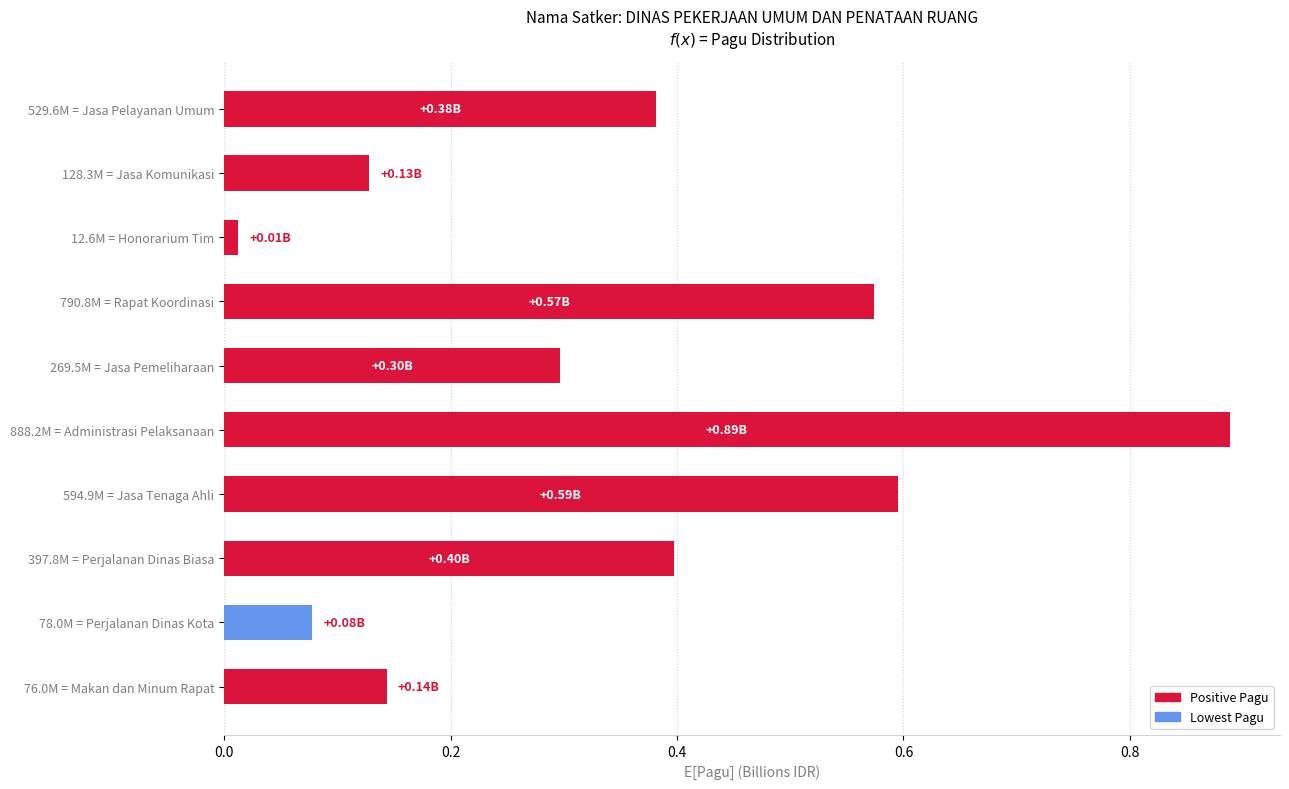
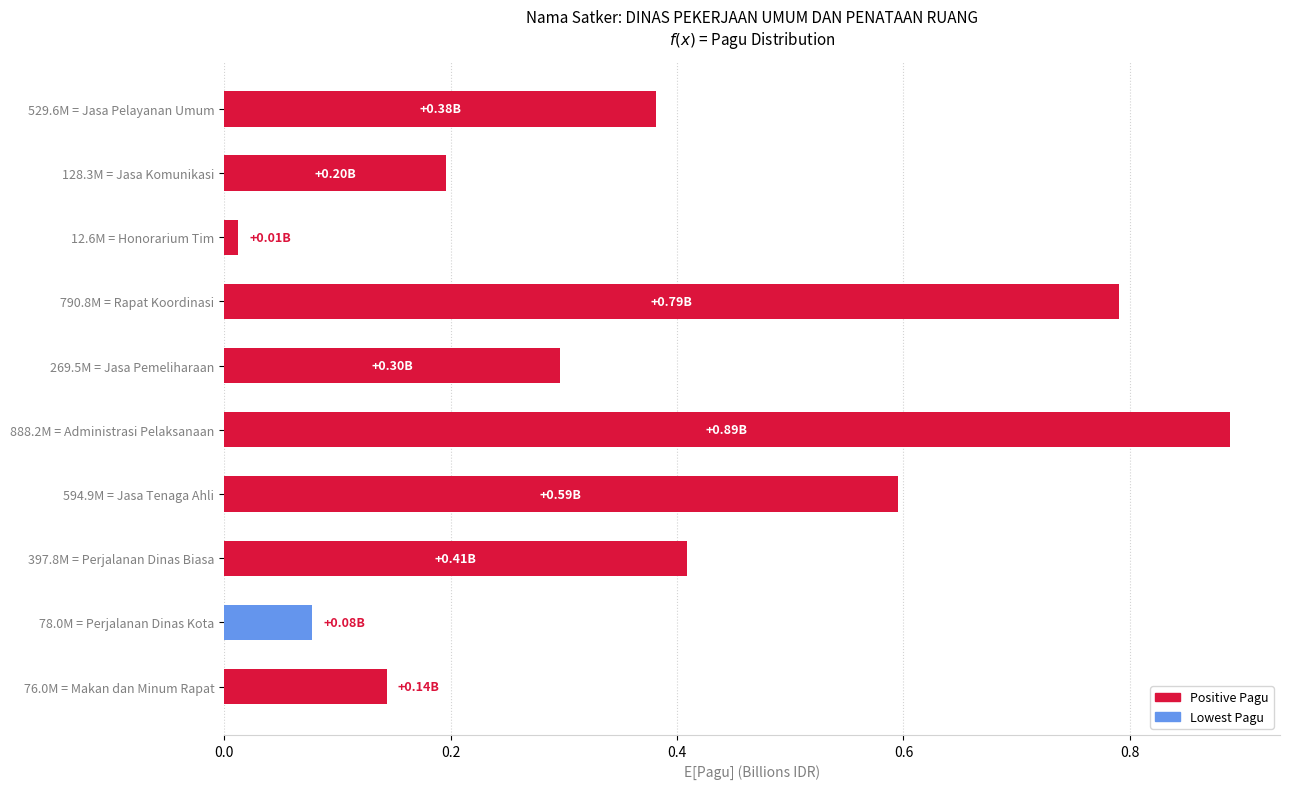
  {
    "529.6M = Jasa Pelayanan Umum": "+0.38B",
-   "128.3M = Jasa Komunikasi": "+0.13B",
+   "128.3M = Jasa Komunikasi": "+0.20B",
    "12.6M = Honorarium Tim": "+0.01B",
-   "790.8M = Rapat Koordinasi": "+0.57B",
+   "790.8M = Rapat Koordinasi": "+0.79B",
    "269.5M = Jasa Pemeliharaan": "+0.30B",
    "888.2M = Administrasi Pelaksanaan": "+0.89B",
    "594.9M = Jasa Tenaga Ahli": "+0.59B",
-   "397.8M = Perjalanan Dinas Biasa": "+0.40B",
+   "397.8M = Perjalanan Dinas Biasa": "+0.41B",
    "78.0M = Perjalanan Dinas Kota": "+0.08B",
    "76.0M = Makan dan Minum Rapat": "+0.14B"
  }
